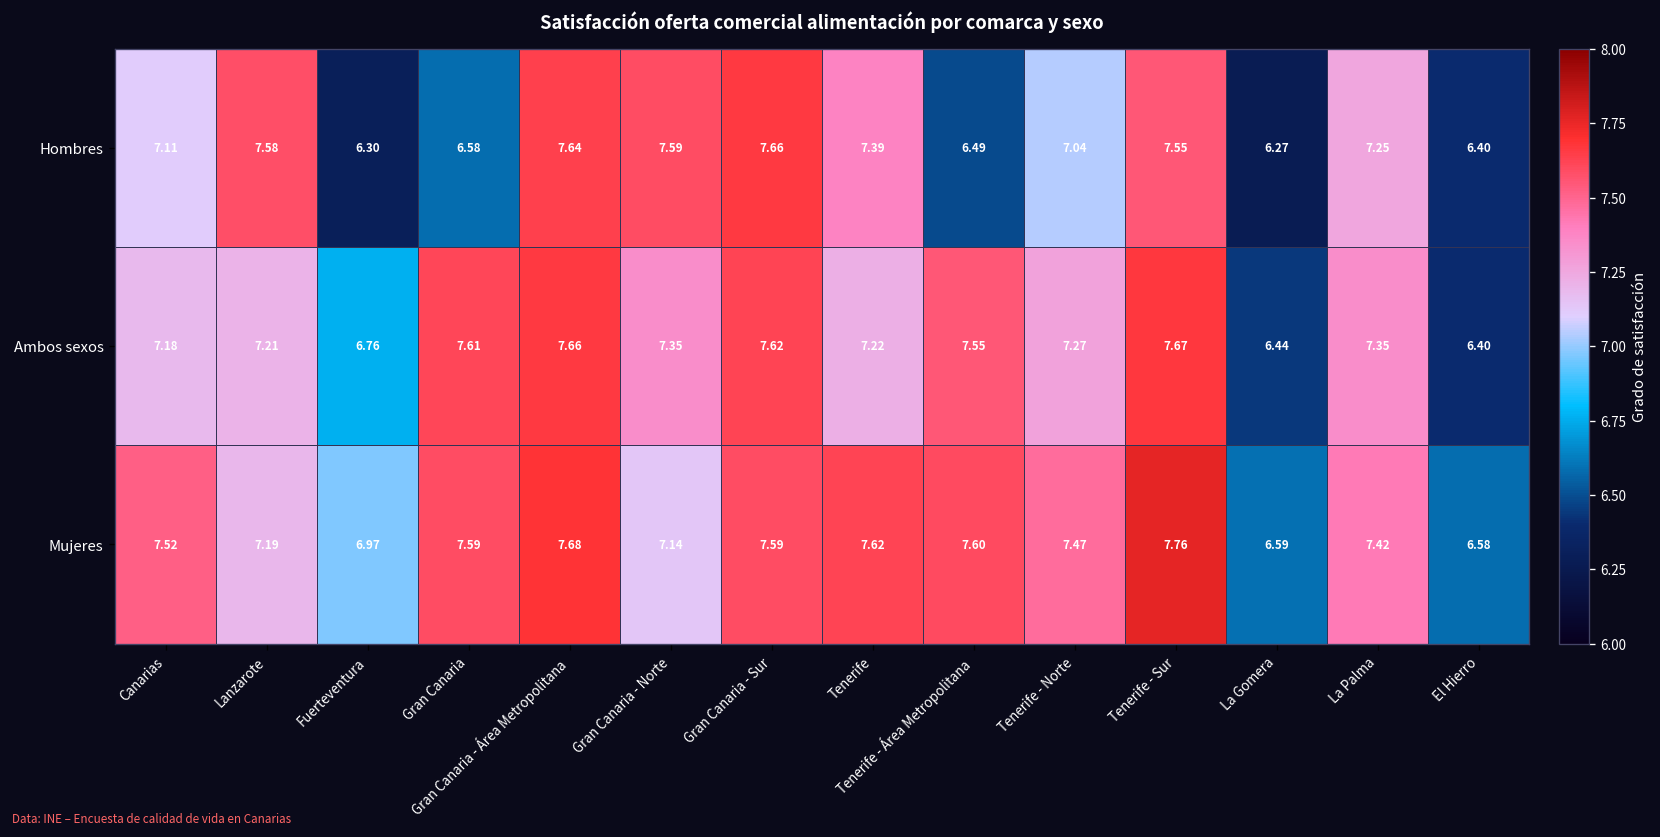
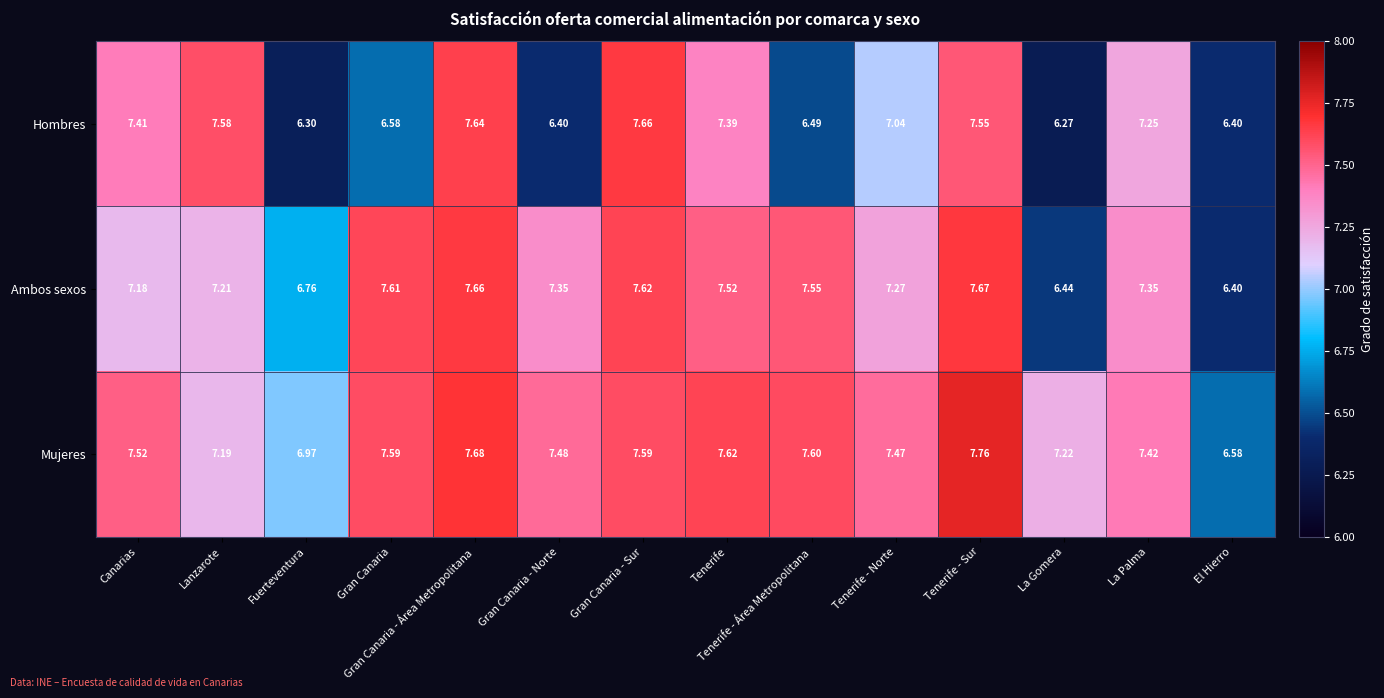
  {
    "Hombres": {
-     "Canarias": 7.11,
+     "Canarias": 7.41,
      "Lanzarote": 7.58,
      "Fuerteventura": 6.30,
      "Gran Canaria": 6.58,
      "Gran Canaria - Área Metropolitana": 7.64,
-     "Gran Canaria - Norte": 7.59,
+     "Gran Canaria - Norte": 6.40,
      "Gran Canaria - Sur": 7.66,
      "Tenerife": 7.39,
      "Tenerife - Área Metropolitana": 6.49,
      "Tenerife - Norte": 7.04,
      "Tenerife - Sur": 7.55,
      "La Gomera": 6.27,
      "La Palma": 7.25,
      "El Hierro": 6.40
    },
    "Ambos sexos": {
      "Canarias": 7.18,
      "Lanzarote": 7.21,
      "Fuerteventura": 6.76,
      "Gran Canaria": 7.61,
      "Gran Canaria - Área Metropolitana": 7.66,
      "Gran Canaria - Norte": 7.35,
      "Gran Canaria - Sur": 7.62,
-     "Tenerife": 7.22,
+     "Tenerife": 7.52,
      "Tenerife - Área Metropolitana": 7.55,
      "Tenerife - Norte": 7.27,
      "Tenerife - Sur": 7.67,
      "La Gomera": 6.44,
      "La Palma": 7.35,
      "El Hierro": 6.40
    },
    "Mujeres": {
      "Canarias": 7.52,
      "Lanzarote": 7.19,
      "Fuerteventura": 6.97,
      "Gran Canaria": 7.59,
      "Gran Canaria - Área Metropolitana": 7.68,
-     "Gran Canaria - Norte": 7.14,
+     "Gran Canaria - Norte": 7.48,
      "Gran Canaria - Sur": 7.59,
      "Tenerife": 7.62,
      "Tenerife - Área Metropolitana": 7.60,
      "Tenerife - Norte": 7.47,
      "Tenerife - Sur": 7.76,
-     "La Gomera": 6.59,
+     "La Gomera": 7.22,
      "La Palma": 7.42,
      "El Hierro": 6.58
    }
  }
